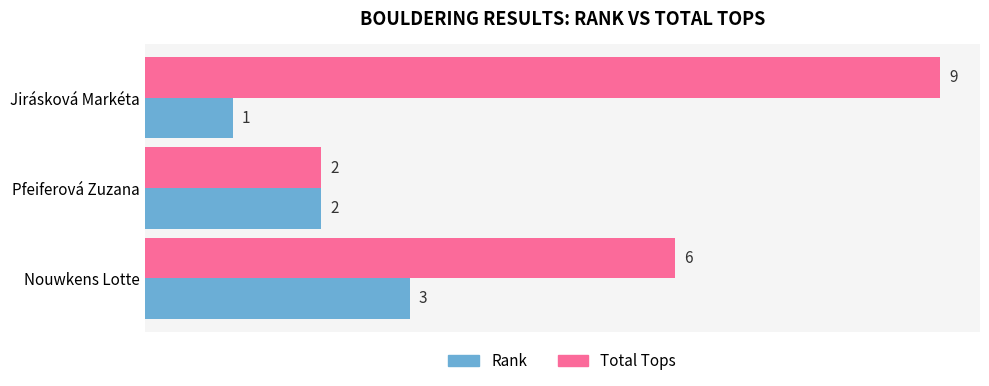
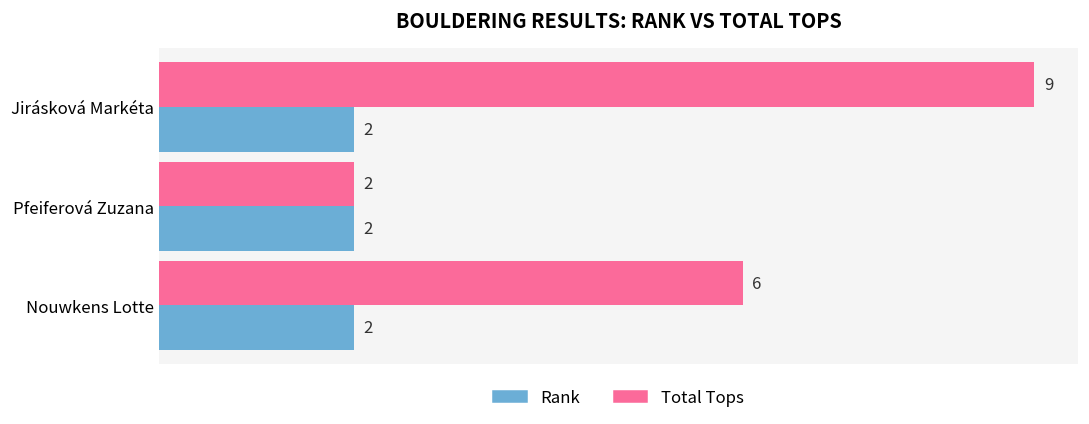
  {
    "Rank": {
-     "Jirásková Markéta": 1,
+     "Jirásková Markéta": 2,
      "Pfeiferová Zuzana": 2,
-     "Nouwkens Lotte": 3
+     "Nouwkens Lotte": 2
    },
    "Total Tops": {
      "Jirásková Markéta": 9,
      "Pfeiferová Zuzana": 2,
      "Nouwkens Lotte": 6
    }
  }
